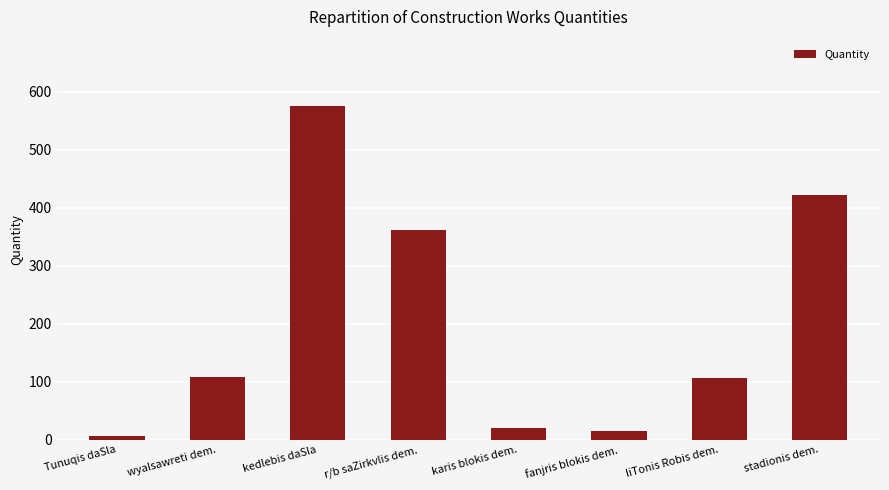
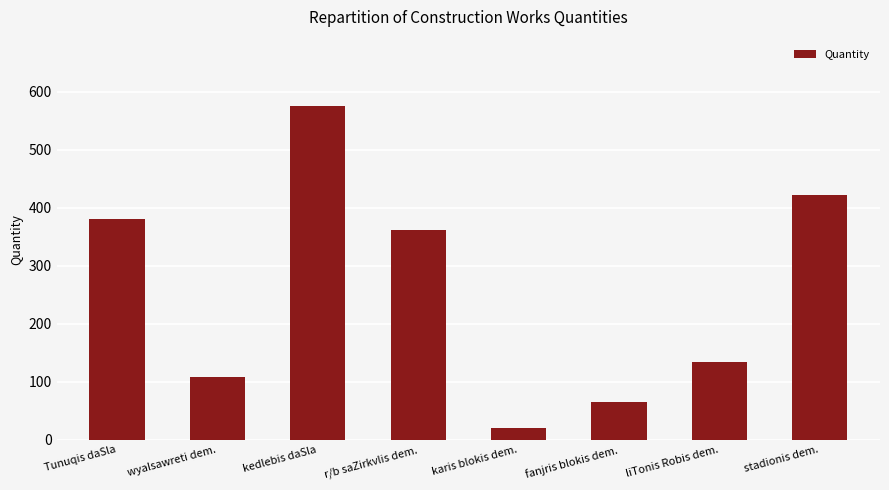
  {
-   "Tunuqis daSla": 10,
+   "Tunuqis daSla": 380,
    "wyalsawreti dem.": 110,
    "kedlebis daSla": 580,
    "r/b saZirkvlis dem.": 360,
    "karis blokis dem.": 20,
-   "fanjris blokis dem.": 10,
-   "liTonis Robis dem.": 110,
+   "fanjris blokis dem.": 70,
+   "liTonis Robis dem.": 140,
    "stadionis dem.": 420
  }
